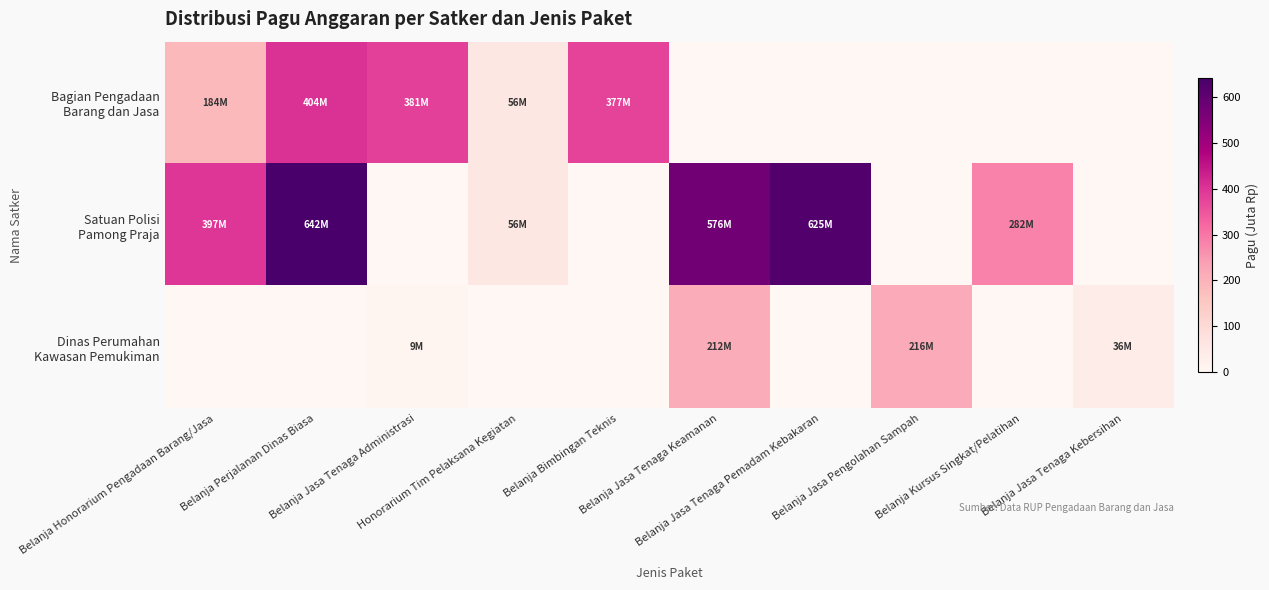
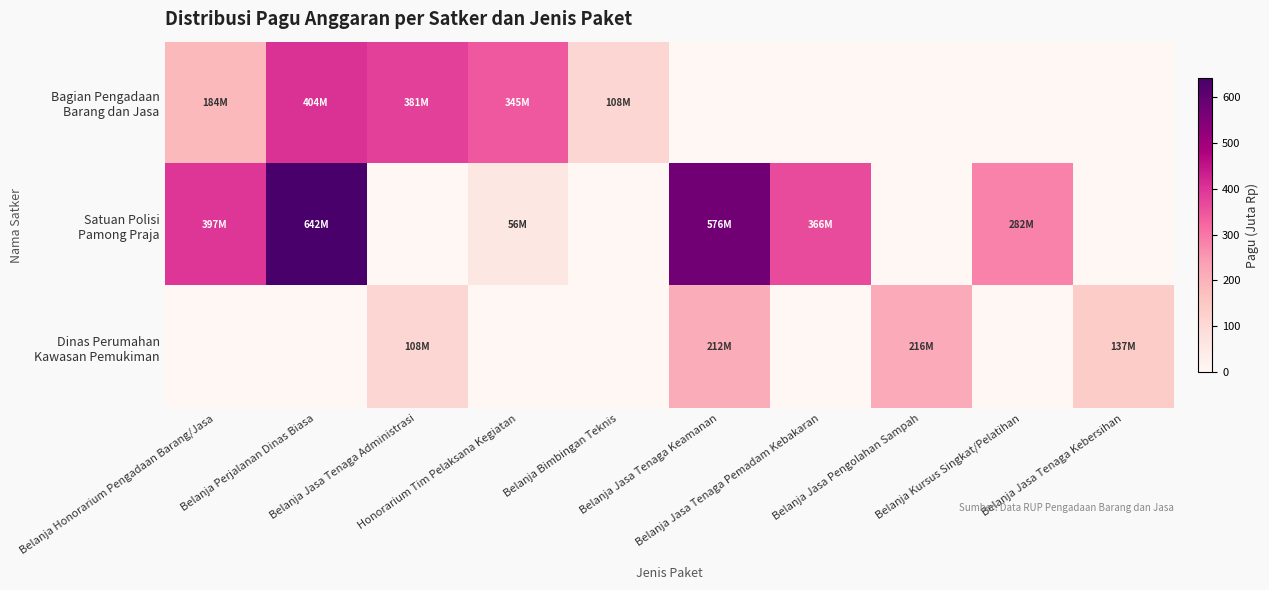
  {
    "Bagian Pengadaan Barang dan Jasa": {
      "Belanja Honorarium Pengadaan Barang/Jasa": "184M",
      "Belanja Perjalanan Dinas Biasa": "404M",
      "Belanja Jasa Tenaga Administrasi": "381M",
-     "Honorarium Tim Pelaksana Kegiatan": "56M",
-     "Belanja Bimbingan Teknis": "377M"
+     "Honorarium Tim Pelaksana Kegiatan": "345M",
+     "Belanja Bimbingan Teknis": "108M"
    },
    "Satuan Polisi Pamong Praja": {
      "Belanja Honorarium Pengadaan Barang/Jasa": "397M",
      "Belanja Perjalanan Dinas Biasa": "642M",
      "Honorarium Tim Pelaksana Kegiatan": "56M",
      "Belanja Jasa Tenaga Keamanan": "576M",
-     "Belanja Jasa Tenaga Pemadam Kebakaran": "625M",
+     "Belanja Jasa Tenaga Pemadam Kebakaran": "366M",
      "Belanja Kursus Singkat/Pelatihan": "282M"
    },
    "Dinas Perumahan Kawasan Pemukiman": {
-     "Belanja Jasa Tenaga Administrasi": "9M",
+     "Belanja Jasa Tenaga Administrasi": "108M",
      "Belanja Jasa Tenaga Keamanan": "212M",
      "Belanja Jasa Pengolahan Sampah": "216M",
-     "Belanja Jasa Tenaga Kebersihan": "36M"
+     "Belanja Jasa Tenaga Kebersihan": "137M"
    }
  }
